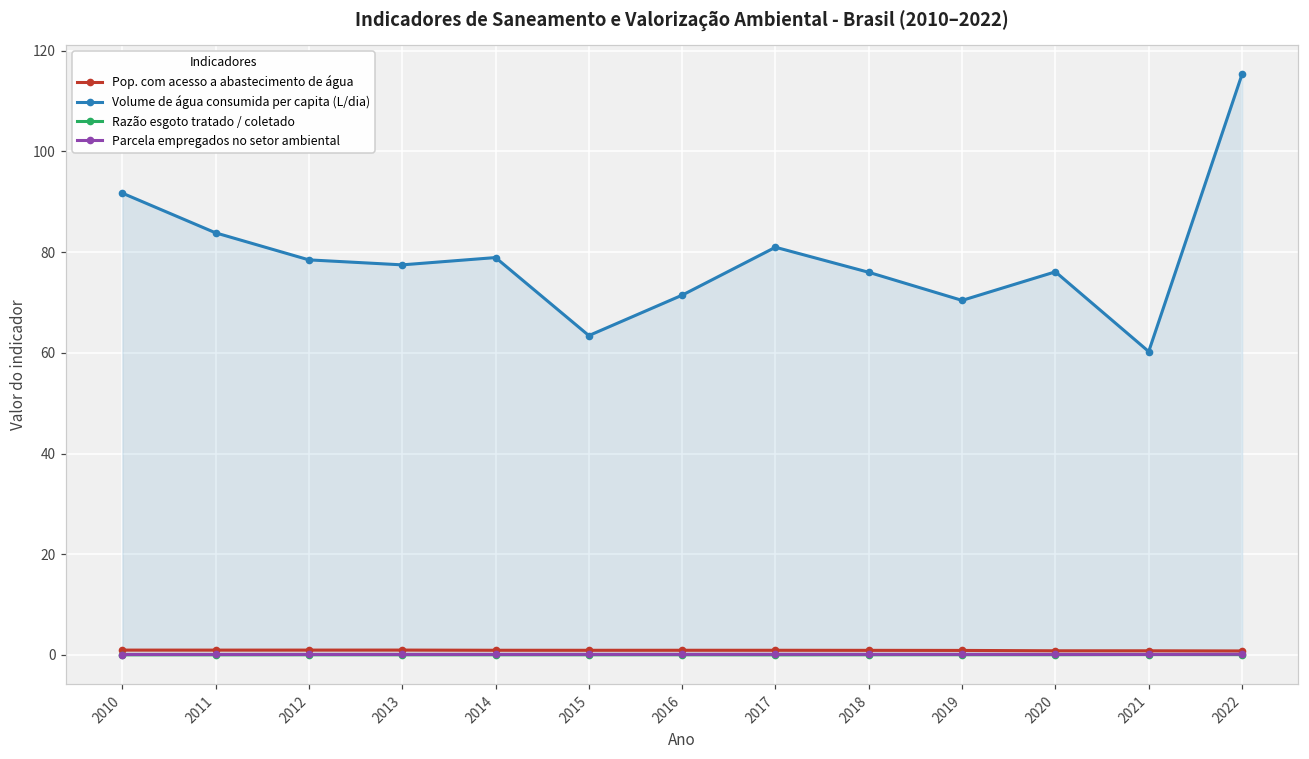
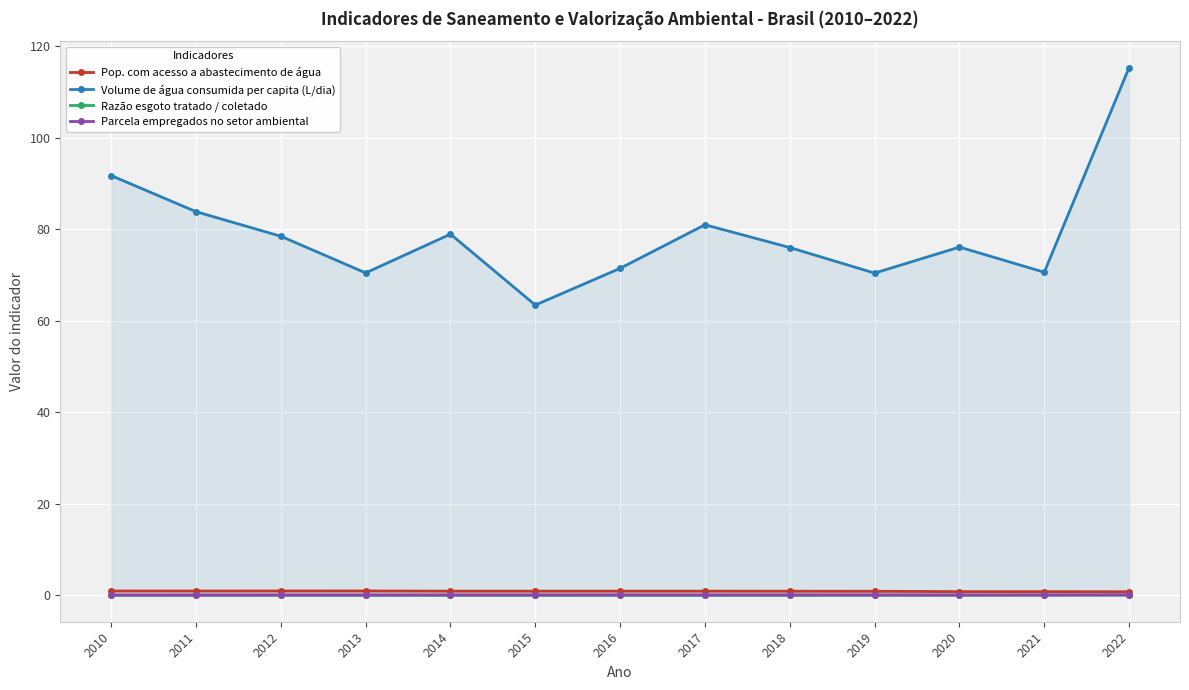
  {
    "Pop. com acesso a abastecimento de água": {
      "2010": 1,
      "2011": 1,
      "2012": 1,
      "2013": 1,
      "2014": 1,
      "2015": 1,
      "2016": 1,
      "2017": 1,
      "2018": 1,
      "2019": 1,
      "2020": 1,
      "2021": 1,
      "2022": 1
    },
    "Volume de água consumida per capita (L/dia)": {
      "2010": 92,
      "2011": 84,
      "2012": 78,
-     "2013": 77,
+     "2013": 70,
      "2014": 79,
      "2015": 63,
      "2016": 71,
      "2017": 81,
      "2018": 76,
      "2019": 70,
      "2020": 76,
-     "2021": 60,
+     "2021": 71,
      "2022": 115
    },
    "Parcela empregados no setor ambiental": {
      "2010": 0,
      "2011": 0,
      "2012": 0,
      "2013": 0,
      "2014": 0,
      "2015": 0,
      "2016": 0,
      "2017": 0,
      "2018": 0,
      "2019": 0,
      "2020": 0,
      "2021": 0,
      "2022": 0
    }
  }
